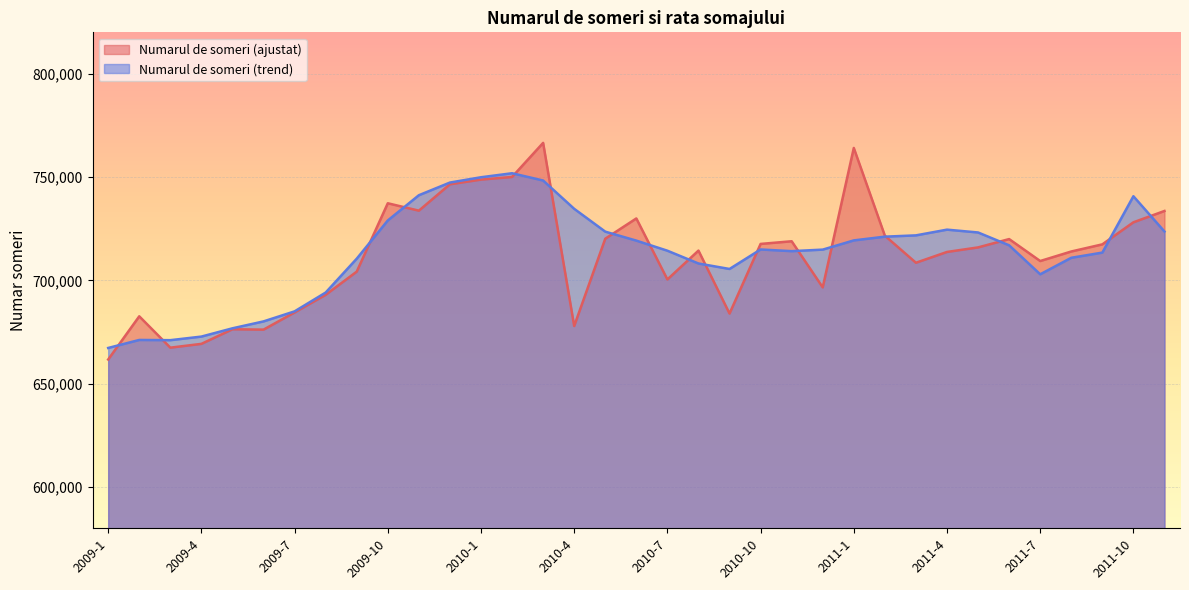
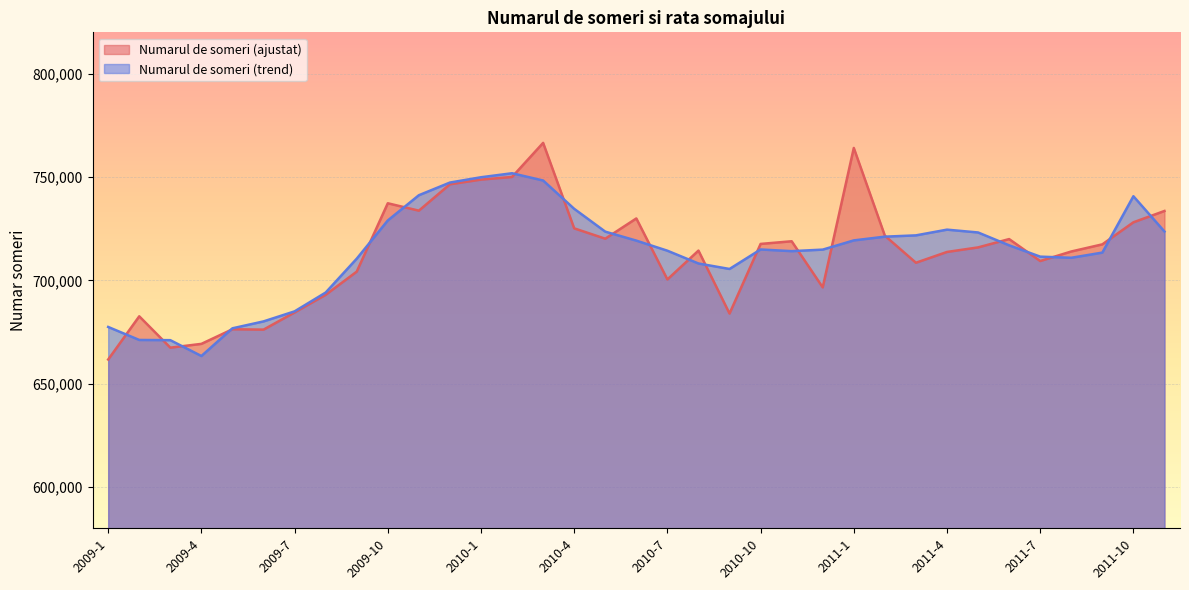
  {
    "Numarul de someri (ajustat)": {
      "2009-1": "662,000",
      "2009-4": "669,000",
      "2009-10": "737,000",
-     "2010-4": "678,000",
+     "2010-4": "725,000",
      "2010-7": "700,000",
      "2010-10": "718,000",
      "2011-1": "764,000",
      "2011-4": "714,000",
      "2011-7": "709,000",
      "2011-10": "728,000"
    },
    "Numarul de someri (trend)": {
-     "2009-1": "667,000",
-     "2009-4": "673,000",
+     "2009-1": "677,000",
+     "2009-4": "663,000",
      "2009-10": "729,000",
      "2010-4": "735,000",
      "2010-7": "714,000",
      "2010-10": "715,000",
      "2011-1": "719,000",
      "2011-4": "725,000",
-     "2011-7": "703,000",
+     "2011-7": "711,000",
      "2011-10": "741,000"
    }
  }
